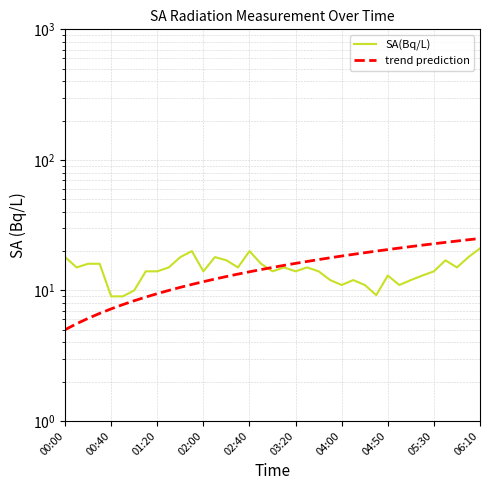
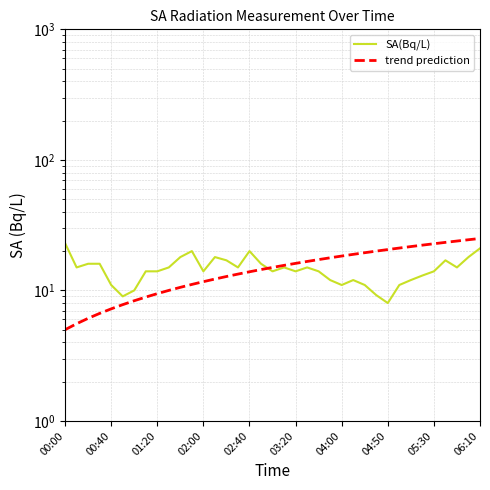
  {
    "SA(Bq/L)": {
-     "00:00": 18,
-     "00:40": 9,
+     "00:00": 23,
+     "00:40": 11,
      "01:20": 14,
      "02:00": 14,
      "02:40": 20,
      "03:20": 14,
      "04:00": 11,
-     "04:50": 13,
+     "04:50": 8,
      "05:30": 14,
      "06:10": 21
    },
    "trend prediction": {
      "00:00": 5,
      "00:40": 7,
      "01:20": 9,
      "02:00": 12,
      "02:40": 14,
      "03:20": 16,
      "04:00": 18,
      "04:50": 21,
      "05:30": 23,
      "06:10": 25
    }
  }
